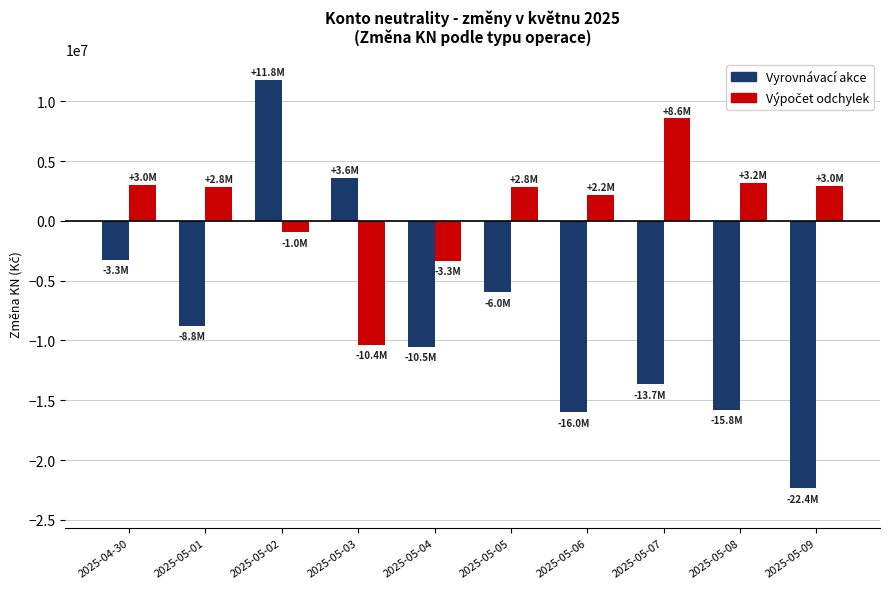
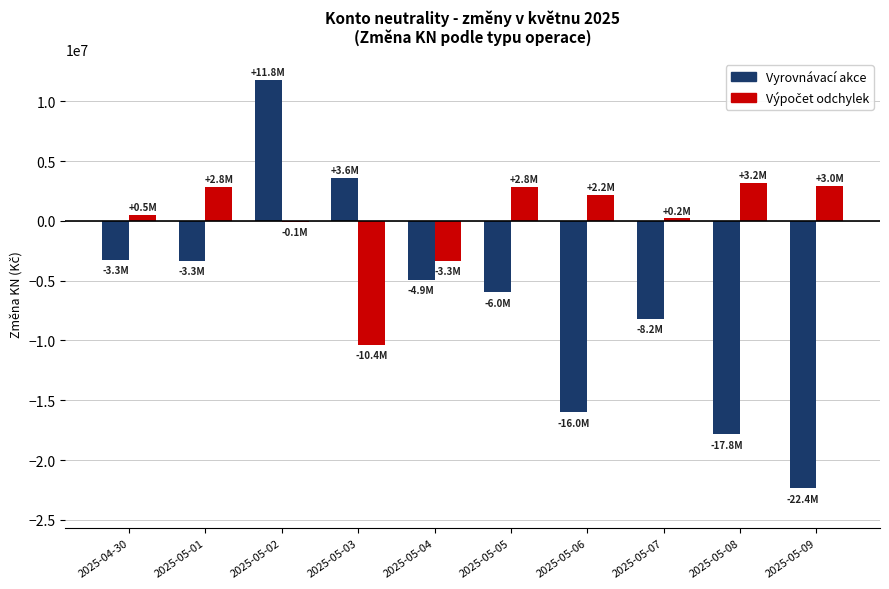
  {
    "Vyrovnávací akce": {
      "2025-04-30": "-3.3M",
-     "2025-05-01": "-8.8M",
+     "2025-05-01": "-3.3M",
      "2025-05-02": "+11.8M",
      "2025-05-03": "+3.6M",
-     "2025-05-04": "-10.5M",
+     "2025-05-04": "-4.9M",
      "2025-05-05": "-6.0M",
      "2025-05-06": "-16.0M",
-     "2025-05-07": "-13.7M",
-     "2025-05-08": "-15.8M",
+     "2025-05-07": "-8.2M",
+     "2025-05-08": "-17.8M",
      "2025-05-09": "-22.4M"
    },
    "Výpočet odchylek": {
-     "2025-04-30": "+3.0M",
+     "2025-04-30": "+0.5M",
      "2025-05-01": "+2.8M",
-     "2025-05-02": "-1.0M",
+     "2025-05-02": "-0.1M",
      "2025-05-03": "-10.4M",
      "2025-05-04": "-3.3M",
      "2025-05-05": "+2.8M",
      "2025-05-06": "+2.2M",
-     "2025-05-07": "+8.6M",
+     "2025-05-07": "+0.2M",
      "2025-05-08": "+3.2M",
      "2025-05-09": "+3.0M"
    }
  }
